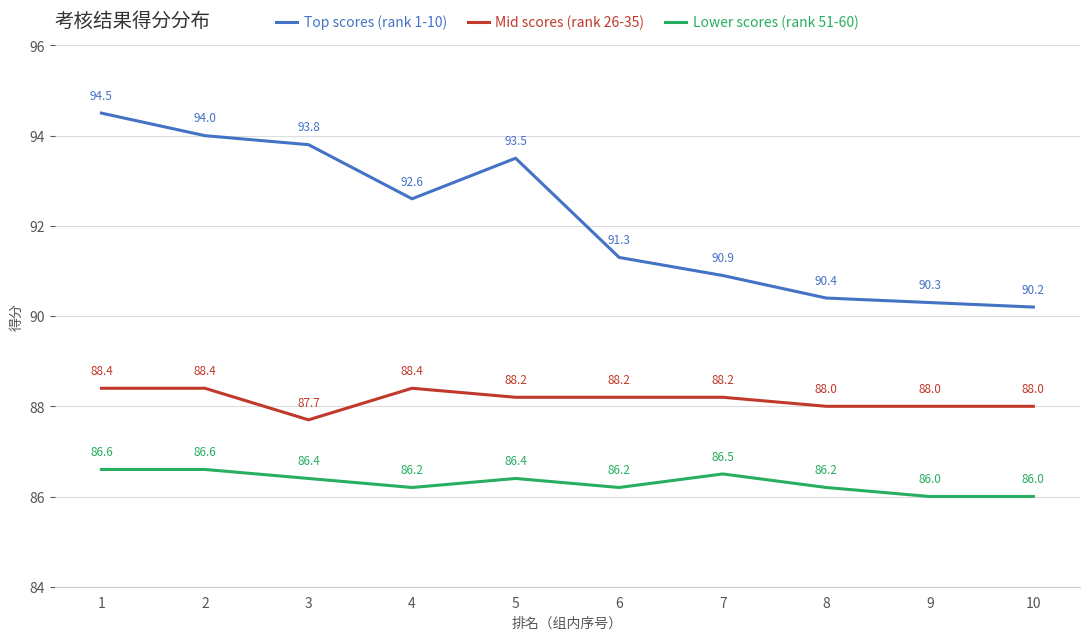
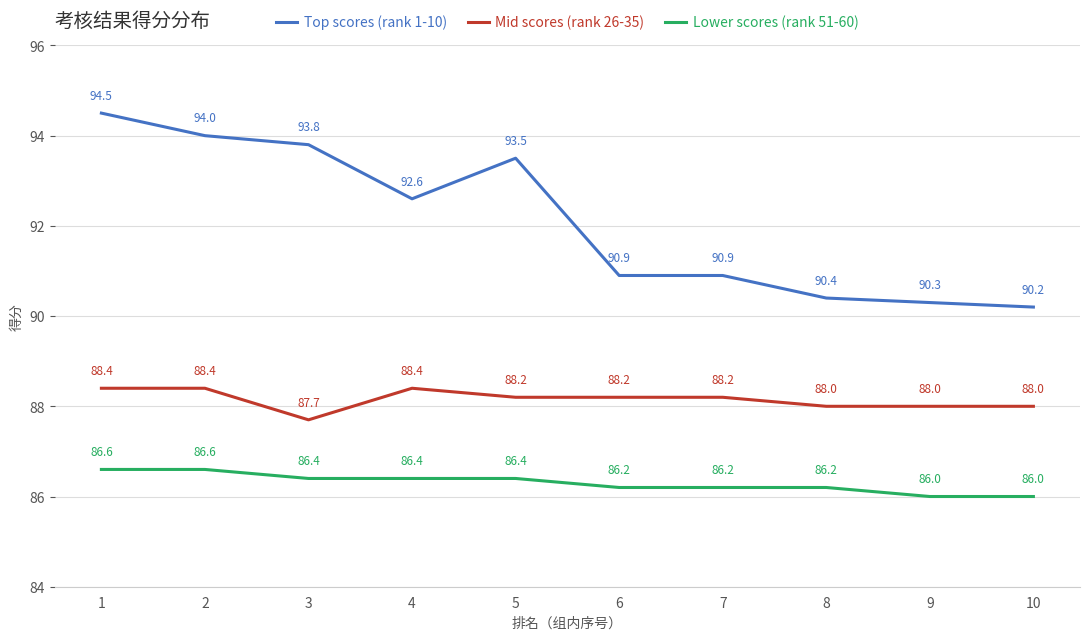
  {
    "Top scores (rank 1-10)": {
      "1": 94.5,
      "2": 94.0,
      "3": 93.8,
      "4": 92.6,
      "5": 93.5,
-     "6": 91.3,
+     "6": 90.9,
      "7": 90.9,
      "8": 90.4,
      "9": 90.3,
      "10": 90.2
    },
    "Mid scores (rank 26-35)": {
      "1": 88.4,
      "2": 88.4,
      "3": 87.7,
      "4": 88.4,
      "5": 88.2,
      "6": 88.2,
      "7": 88.2,
      "8": 88.0,
      "9": 88.0,
      "10": 88.0
    },
    "Lower scores (rank 51-60)": {
      "1": 86.6,
      "2": 86.6,
      "3": 86.4,
-     "4": 86.2,
+     "4": 86.4,
      "5": 86.4,
      "6": 86.2,
-     "7": 86.5,
+     "7": 86.2,
      "8": 86.2,
      "9": 86.0,
      "10": 86.0
    }
  }
